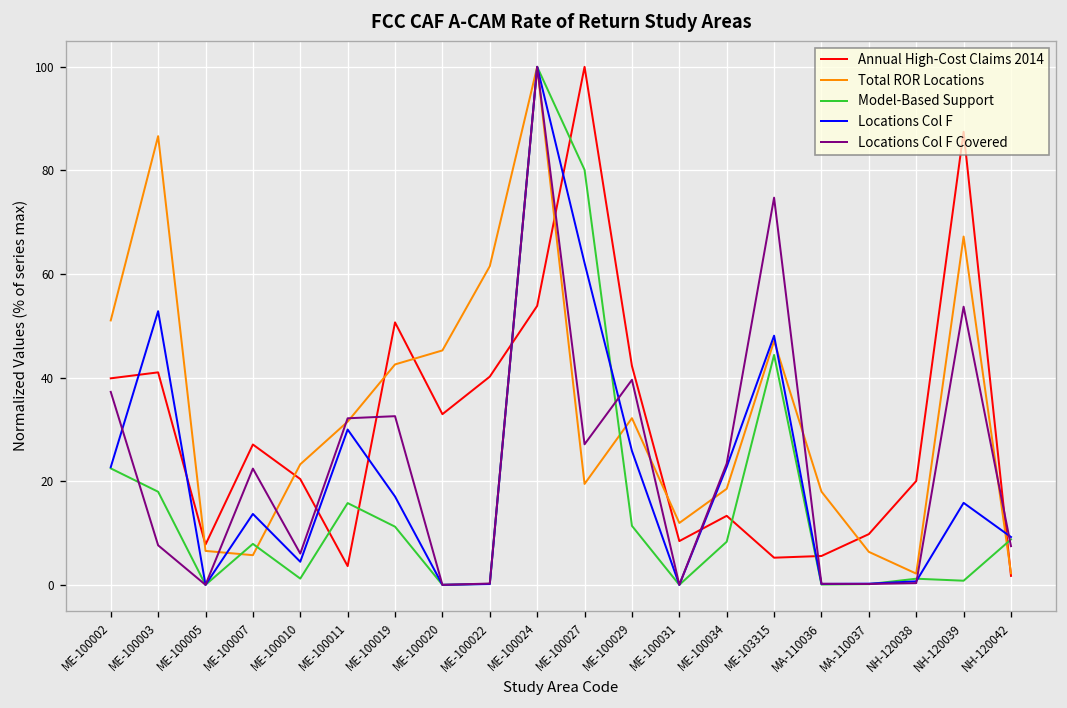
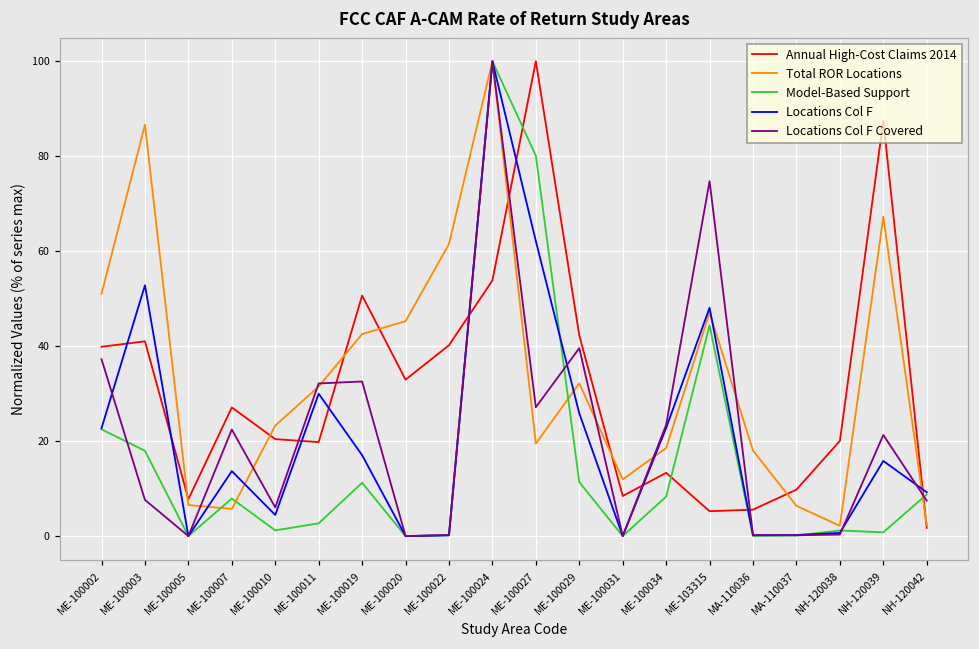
  {
    "Annual High-Cost Claims 2014": {
      "ME-100002": 40,
      "ME-100003": 41,
      "ME-100005": 8,
      "ME-100007": 27,
      "ME-100010": 20,
-     "ME-100011": 4,
+     "ME-100011": 20,
      "ME-100019": 51,
      "ME-100020": 33,
      "ME-100022": 40,
      "ME-100024": 54,
      "ME-100027": 100,
      "ME-100029": 42,
      "ME-100031": 8,
      "ME-100034": 13,
      "ME-103315": 5,
      "MA-110036": 6,
      "MA-110037": 10,
      "NH-120038": 20
    },
    "Total ROR Locations": {
      "ME-100002": 51,
      "ME-100003": 87,
      "ME-100005": 7,
      "ME-100007": 6,
      "ME-100010": 23,
      "ME-100011": 31,
      "ME-100019": 43,
      "ME-100020": 45,
      "ME-100022": 62,
      "ME-100027": 19,
      "ME-100029": 32,
      "ME-100031": 12,
      "ME-100034": 19,
      "ME-103315": 47,
      "MA-110036": 18,
      "MA-110037": 6,
      "NH-120038": 2,
      "NH-120039": 67
    },
    "Model-Based Support": {
      "ME-100003": 18,
      "ME-100007": 8,
      "ME-100010": 1,
-     "ME-100011": 16,
+     "ME-100011": 3,
      "ME-100019": 11,
      "ME-100027": 80,
      "ME-100029": 11,
      "ME-100034": 8,
      "ME-103315": 44,
      "NH-120039": 1
    },
    "Locations Col F": {
      "ME-100003": 53,
      "ME-100007": 14,
      "ME-100010": 4,
      "ME-100011": 30,
      "ME-100019": 17,
      "ME-100027": 62,
      "ME-100029": 26,
      "ME-100034": 23,
      "ME-103315": 48,
      "NH-120039": 16
    },
    "Locations Col F Covered": {
      "ME-100002": 37,
      "ME-100003": 8,
      "ME-100007": 22,
      "ME-100010": 6,
      "ME-100011": 32,
      "ME-100019": 33,
      "ME-100027": 27,
      "ME-100029": 40,
      "ME-100034": 23,
      "ME-103315": 75,
-     "NH-120039": 54,
+     "NH-120039": 21,
      "NH-120042": 7
    }
  }
